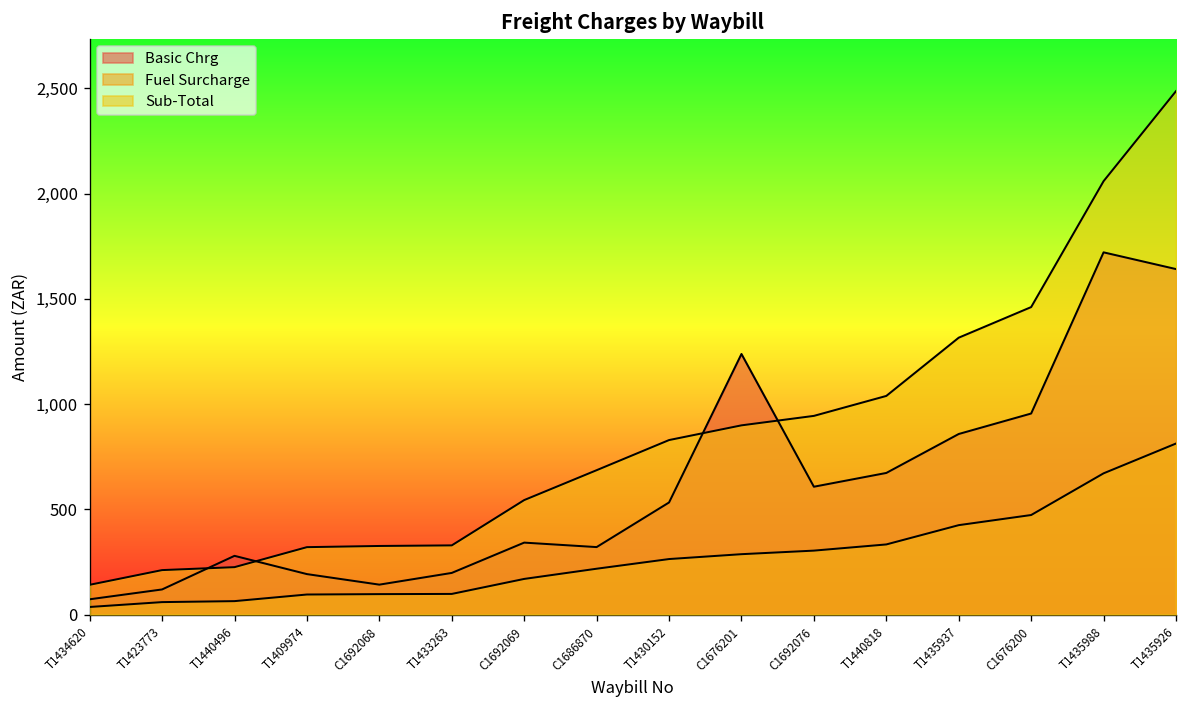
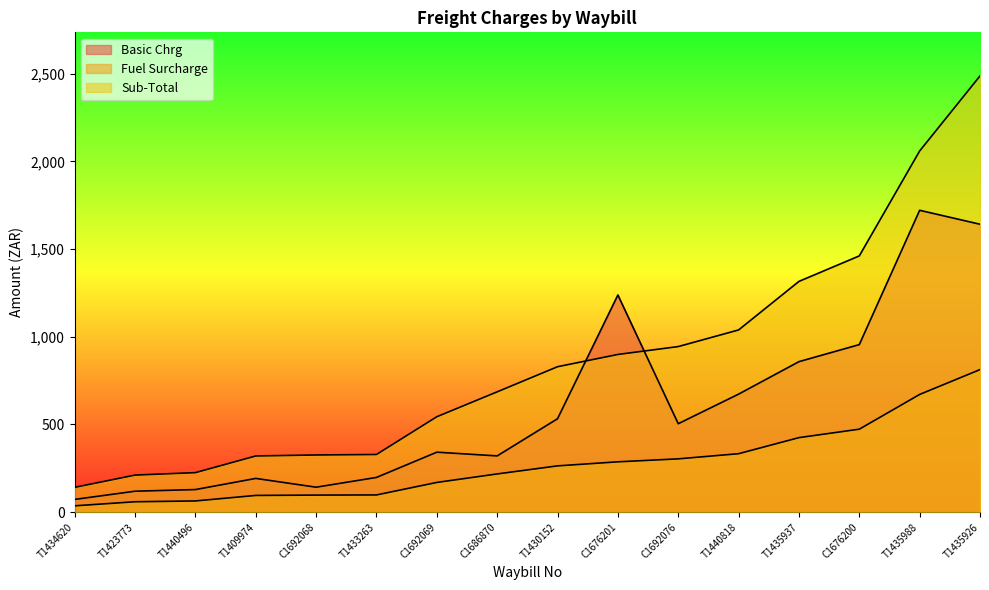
  {
    "Basic Chrg": {
      "T1434620": "70",
      "T1423773": "120",
-     "T1440496": "280",
+     "T1440496": "130",
      "T1409974": "190",
      "C1692068": "140",
      "T1433263": "200",
      "C1692069": "340",
      "C1686870": "320",
      "T1430152": "530",
      "C1676201": "1,240",
-     "C1692076": "610",
+     "C1692076": "500",
      "T1440818": "670",
      "T1435937": "860",
      "C1676200": "950",
      "T1435988": "1,720",
      "T1435926": "1,640"
    }
  }
